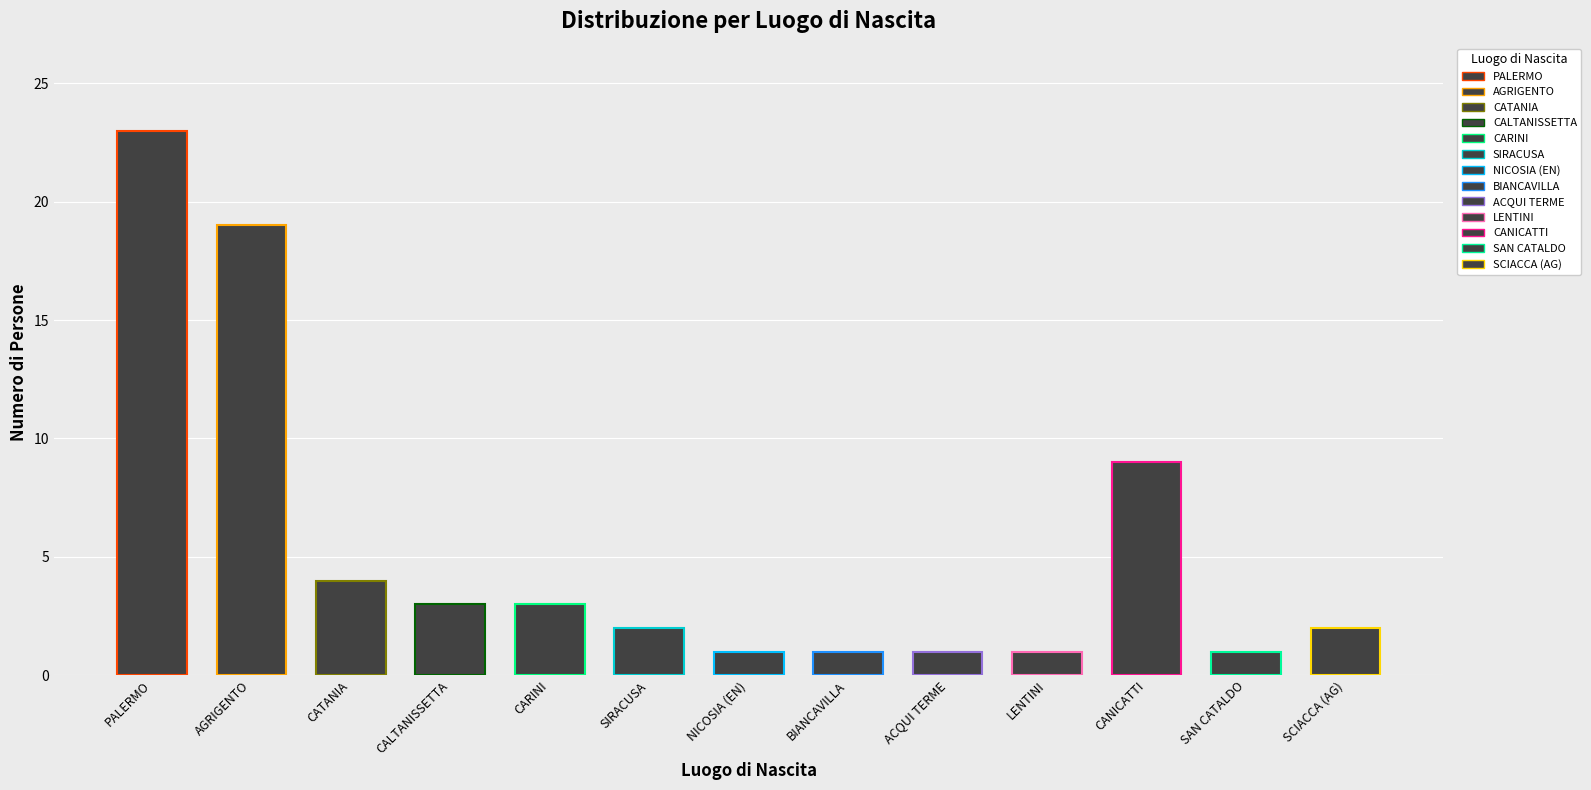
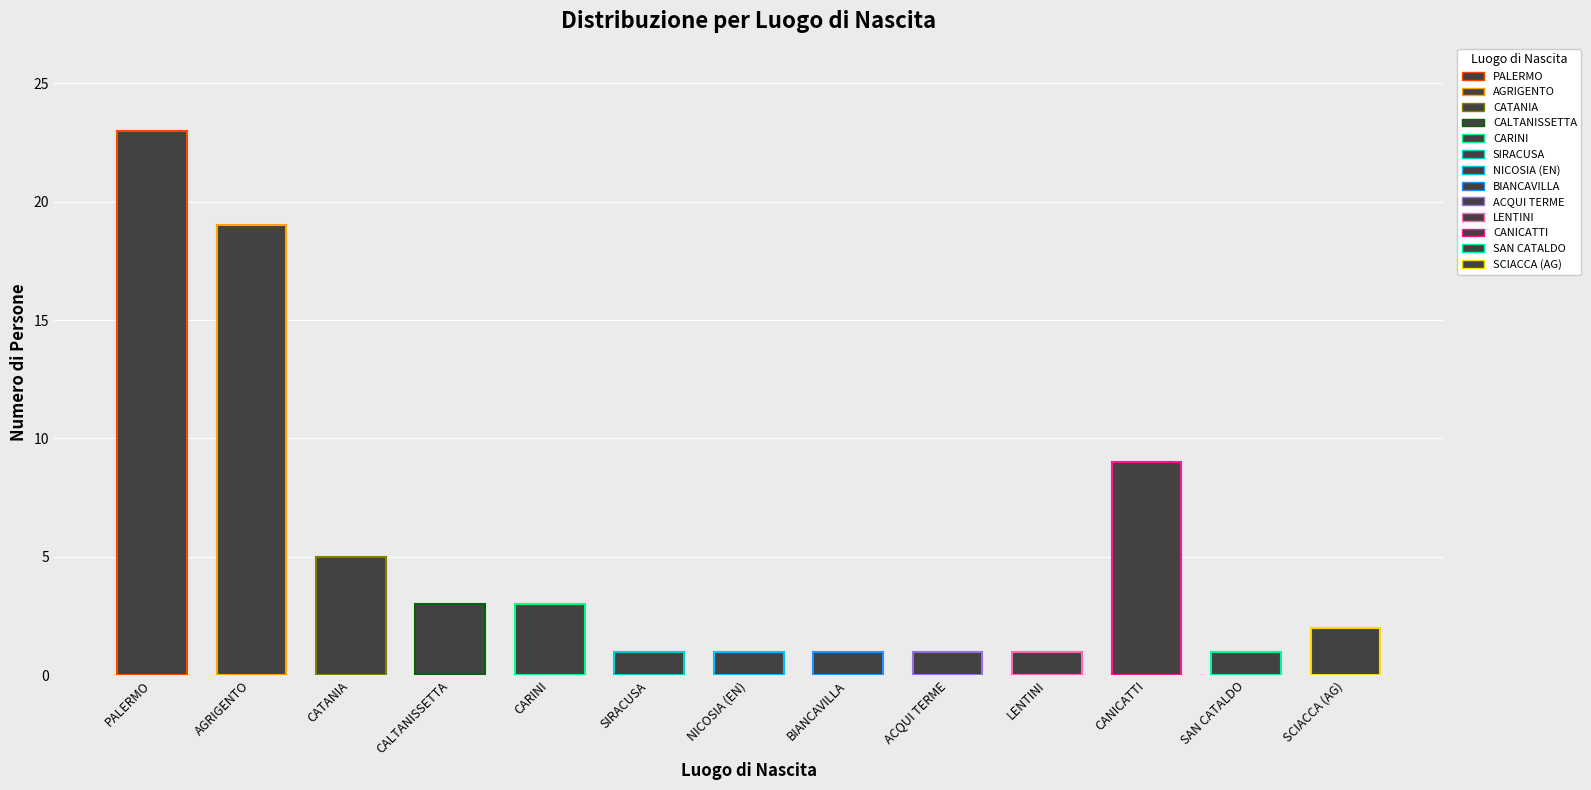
  {
    "PALERMO": 23,
    "AGRIGENTO": 19,
-   "CATANIA": 4,
+   "CATANIA": 5,
    "CALTANISSETTA": 3,
    "CARINI": 3,
-   "SIRACUSA": 2,
+   "SIRACUSA": 1,
    "NICOSIA (EN)": 1,
    "BIANCAVILLA": 1,
    "ACQUI TERME": 1,
    "LENTINI": 1,
    "CANICATTI": 9,
    "SAN CATALDO": 1,
    "SCIACCA (AG)": 2
  }
